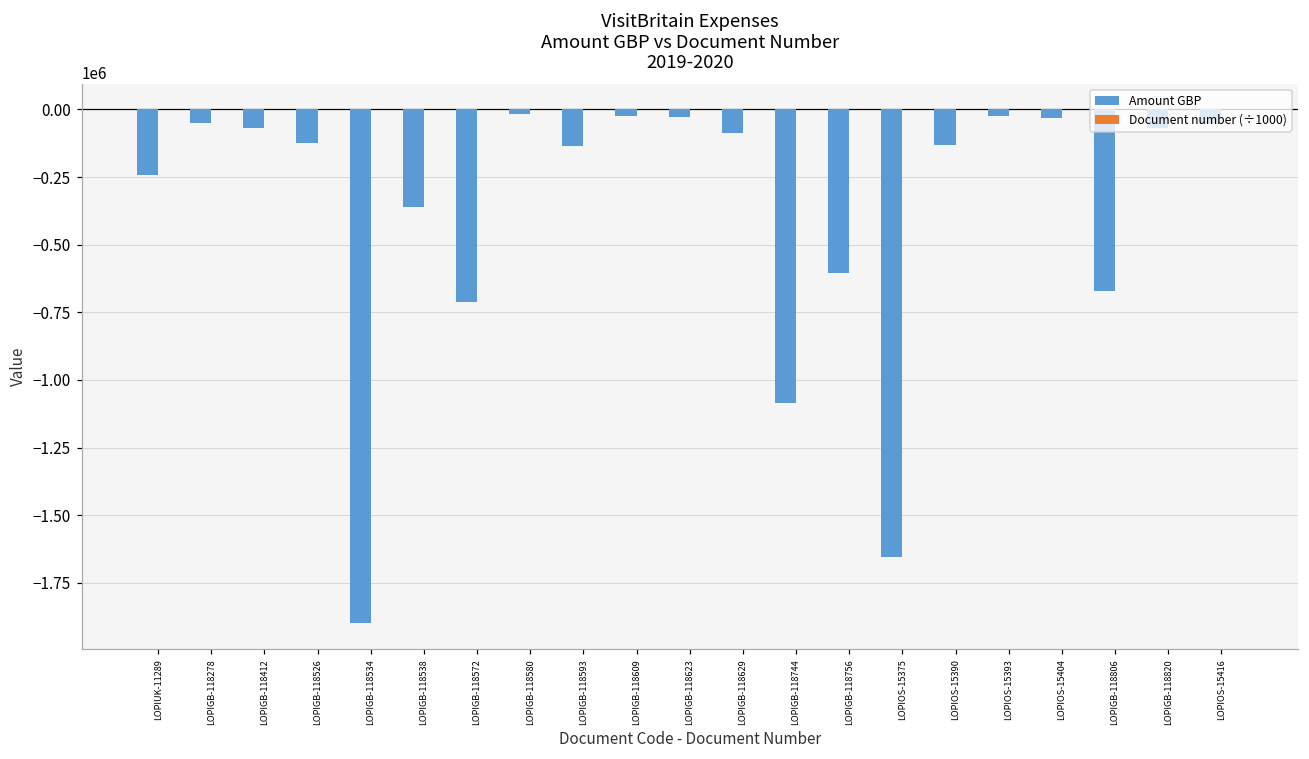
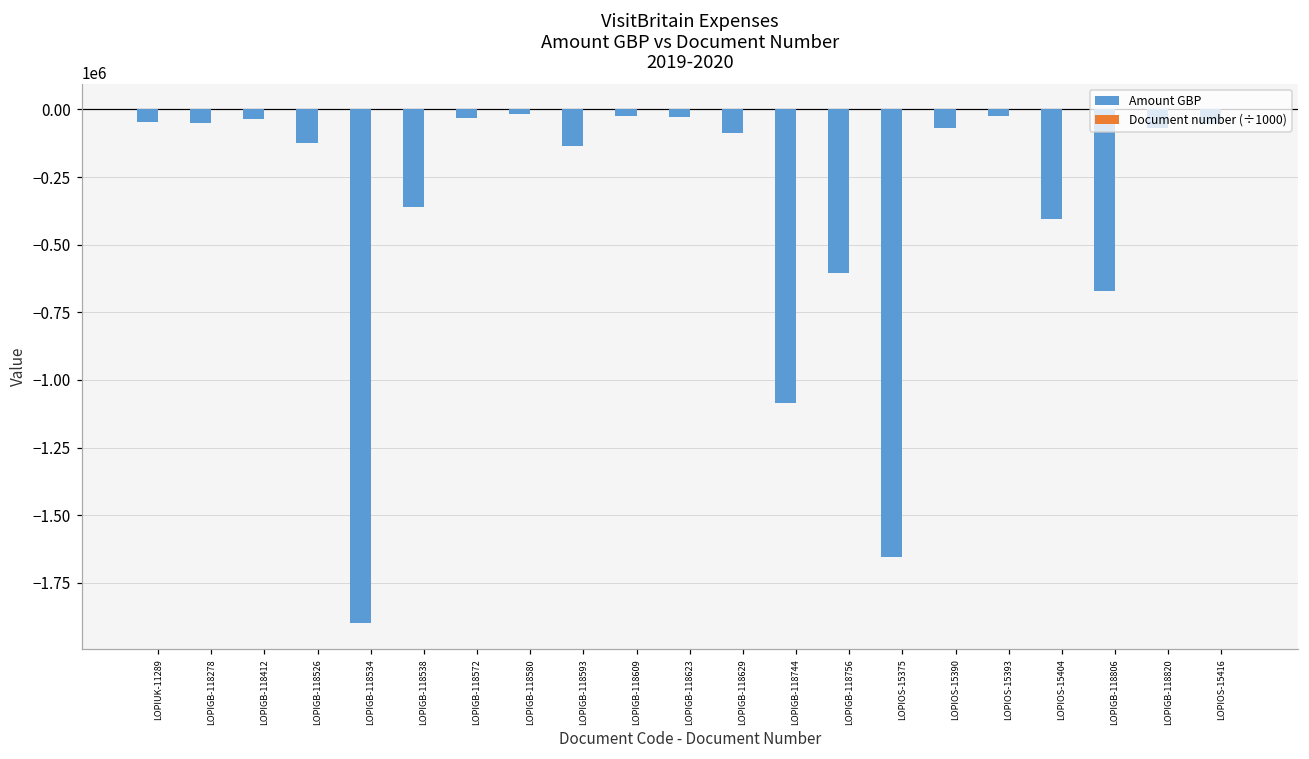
  {
    "Amount GBP": {
-     "LOPIUK-11289": -240000,
+     "LOPIUK-11289": -50000,
      "LOPIGB-118278": -50000,
-     "LOPIGB-118412": -70000,
+     "LOPIGB-118412": -30000,
      "LOPIGB-118526": -130000,
      "LOPIGB-118534": -1900000,
      "LOPIGB-118538": -360000,
-     "LOPIGB-118572": -710000,
+     "LOPIGB-118572": -30000,
      "LOPIGB-118580": -20000,
      "LOPIGB-118593": -140000,
      "LOPIGB-118609": -30000,
      "LOPIGB-118623": -30000,
      "LOPIGB-118629": -90000,
      "LOPIGB-118744": -1080000,
      "LOPIGB-118756": -610000,
      "LOPIOS-15375": -1650000,
-     "LOPIOS-15390": -130000,
+     "LOPIOS-15390": -70000,
      "LOPIOS-15393": -30000,
-     "LOPIOS-15404": -30000,
+     "LOPIOS-15404": -400000,
      "LOPIGB-118806": -670000
    }
  }
